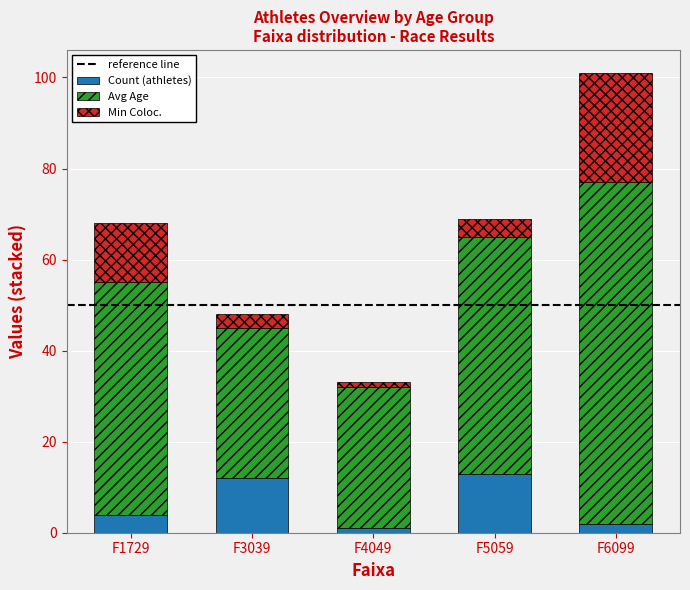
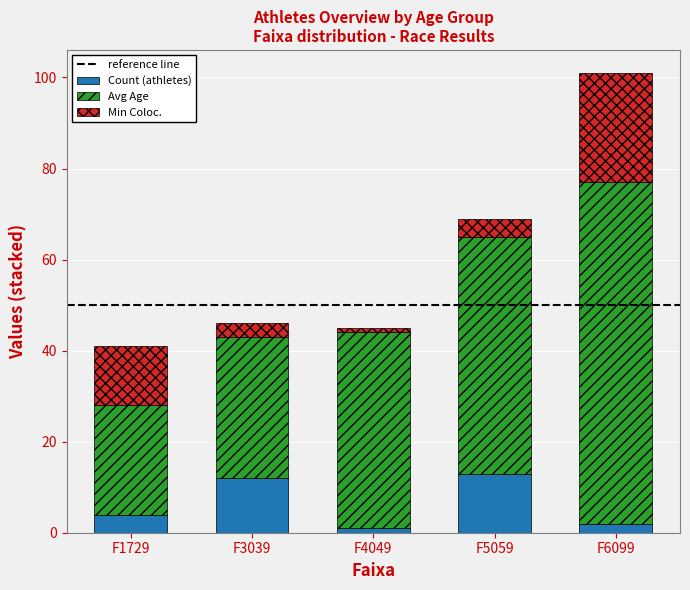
  {
    "Count (athletes)": {
      "F1729": 4,
      "F3039": 12,
      "F4049": 1,
      "F5059": 13,
      "F6099": 2
    },
    "Avg Age": {
-     "F1729": 51,
-     "F3039": 33,
-     "F4049": 31,
+     "F1729": 24,
+     "F3039": 31,
+     "F4049": 43,
      "F5059": 52,
      "F6099": 75
    },
    "Min Coloc.": {
      "F1729": 13,
      "F3039": 3,
      "F4049": 1,
      "F5059": 4,
      "F6099": 24
    }
  }
